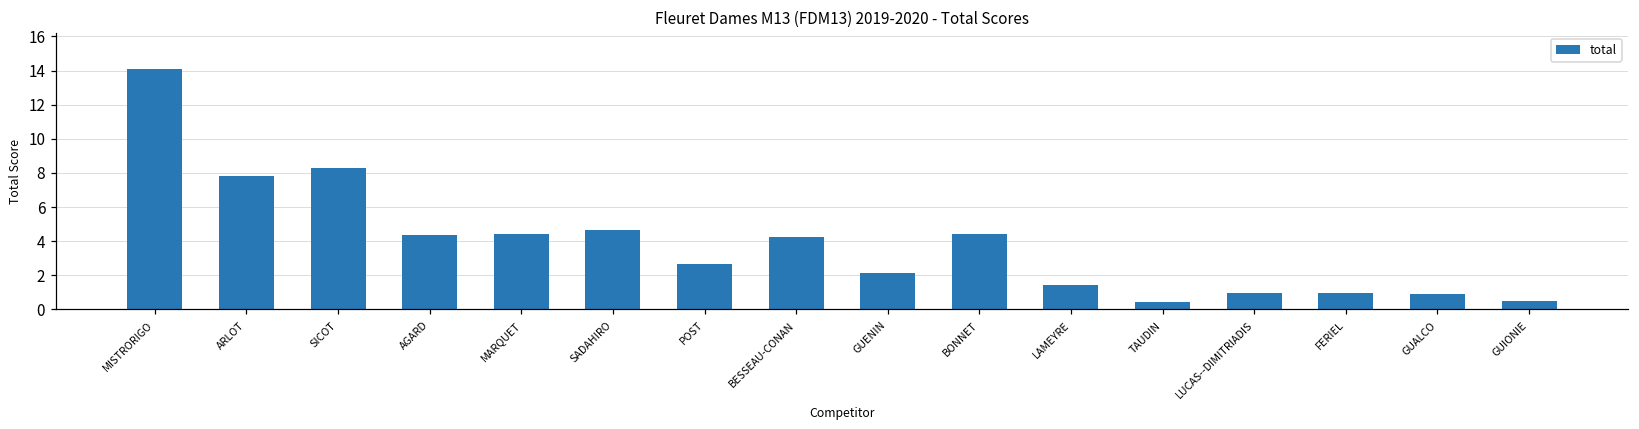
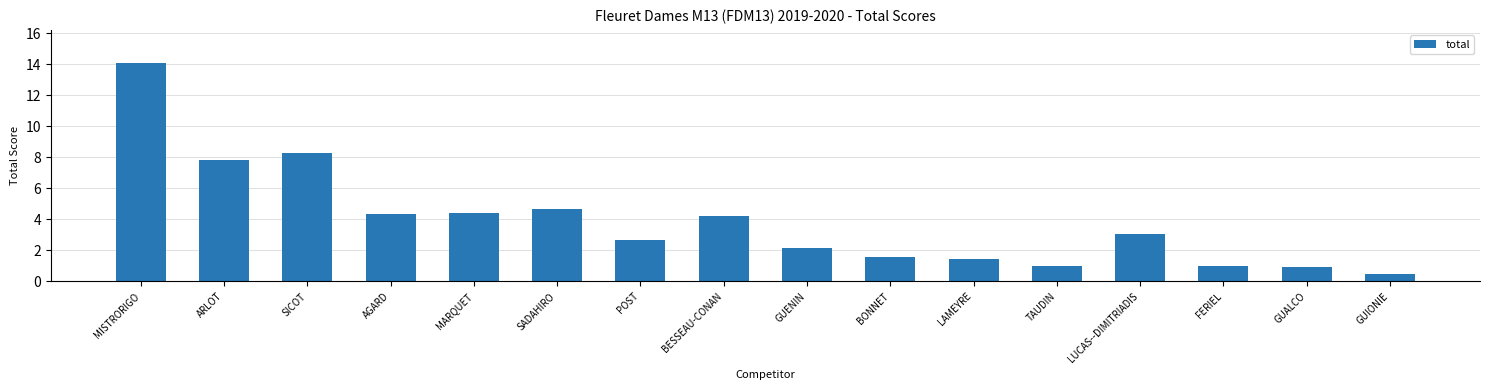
  {
    "MISTRORIGO": 14.1,
    "ARLOT": 7.8,
    "SICOT": 8.3,
    "AGARD": 4.4,
    "MARQUET": 4.4,
    "SADAHIRO": 4.7,
    "POST": 2.7,
    "BESSEAU-CONAN": 4.2,
    "GUENIN": 2.2,
-   "BONNET": 4.4,
+   "BONNET": 1.6,
    "LAMEYRE": 1.4,
-   "TAUDIN": 0.4,
-   "LUCAS--DIMITRIADIS": 1.0,
+   "TAUDIN": 1.0,
+   "LUCAS--DIMITRIADIS": 3.0,
    "FERIEL": 1.0,
    "GUALCO": 0.9,
    "GUIONIE": 0.5
  }
